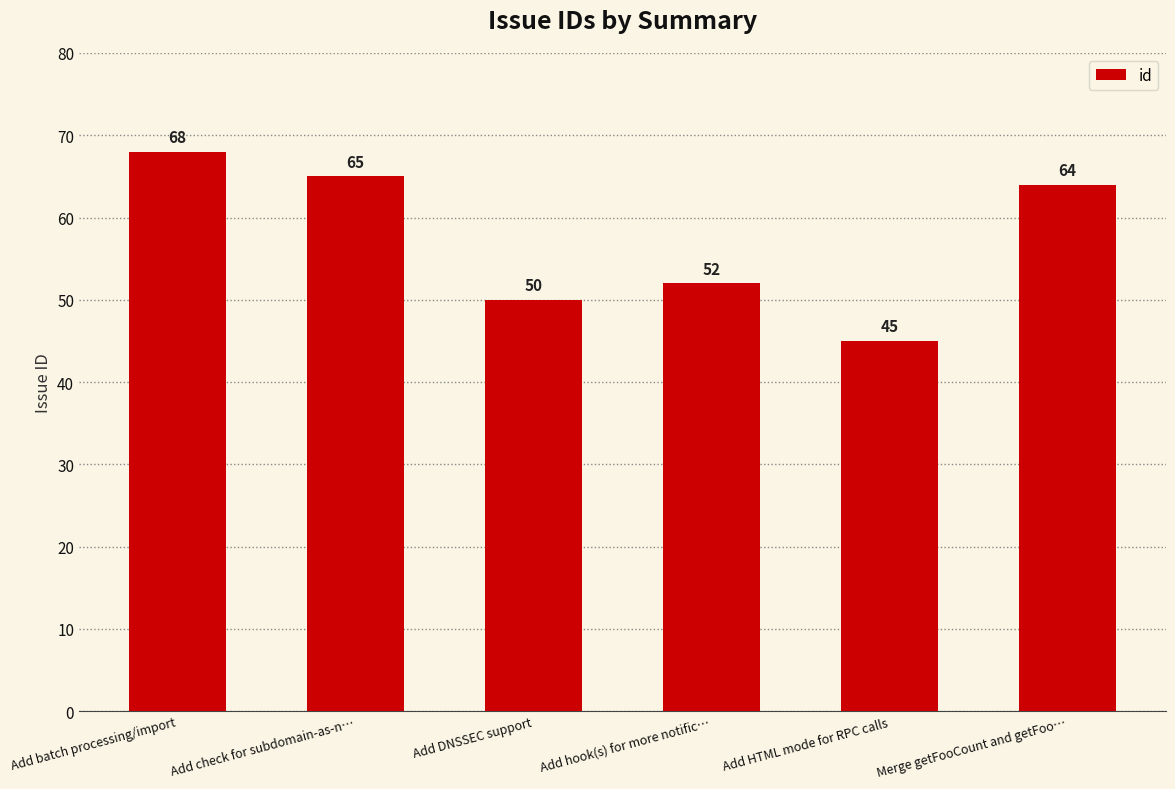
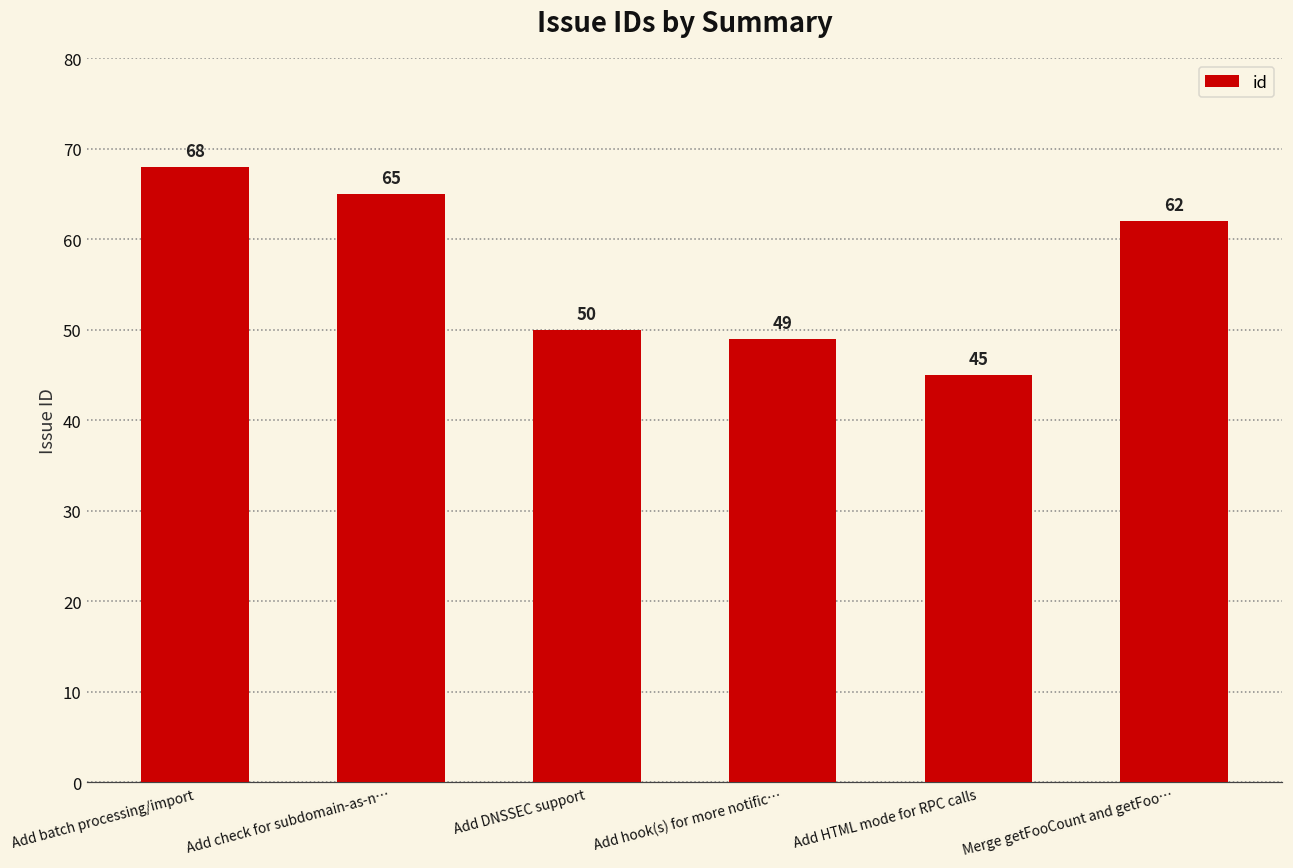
  {
    "Add batch processing/import": 68,
    "Add check for subdomain-as-n…": 65,
    "Add DNSSEC support": 50,
-   "Add hook(s) for more notific…": 52,
+   "Add hook(s) for more notific…": 49,
    "Add HTML mode for RPC calls": 45,
-   "Merge getFooCount and getFoo…": 64
+   "Merge getFooCount and getFoo…": 62
  }
